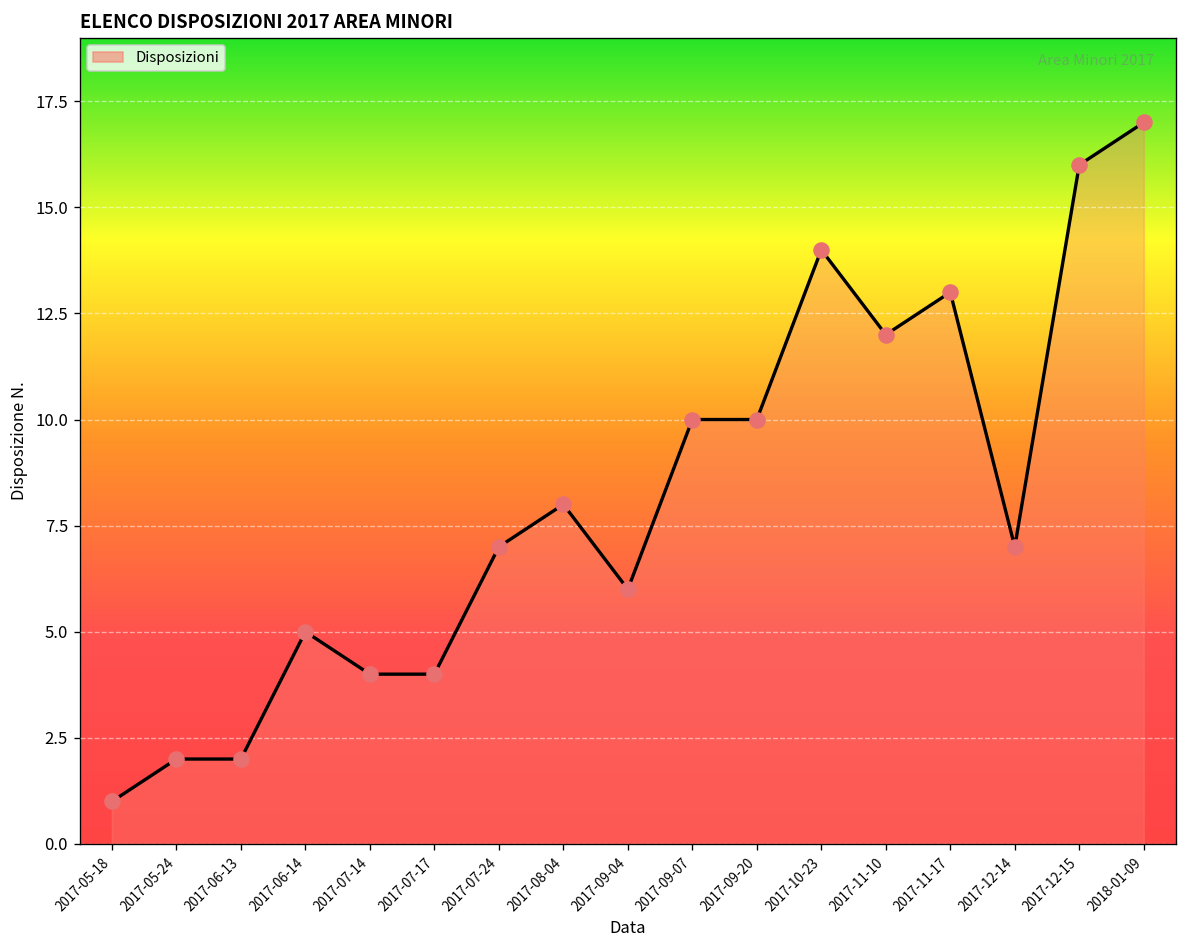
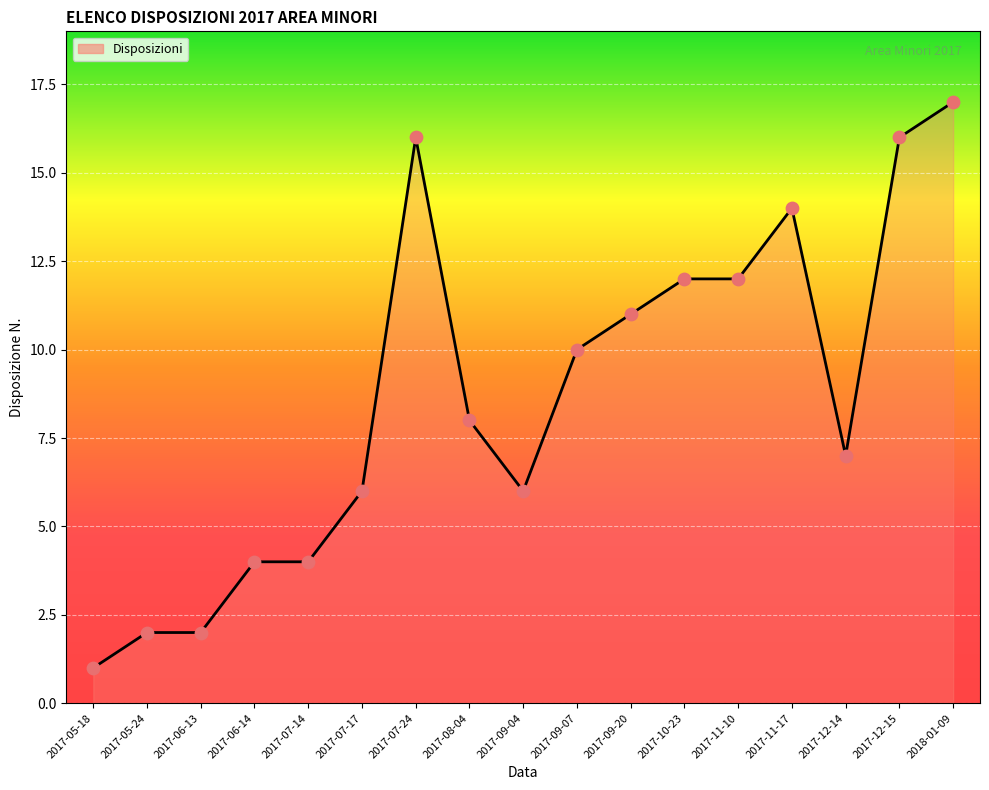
  {
    "2017-05-18": 1,
    "2017-05-24": 2,
    "2017-06-13": 2,
-   "2017-06-14": 5,
+   "2017-06-14": 4,
    "2017-07-14": 4,
-   "2017-07-17": 4,
-   "2017-07-24": 7,
+   "2017-07-17": 6,
+   "2017-07-24": 16,
    "2017-08-04": 8,
    "2017-09-04": 6,
    "2017-09-07": 10,
-   "2017-09-20": 10,
-   "2017-10-23": 14,
+   "2017-09-20": 11,
+   "2017-10-23": 12,
    "2017-11-10": 12,
-   "2017-11-17": 13,
+   "2017-11-17": 14,
    "2017-12-14": 7,
    "2017-12-15": 16,
    "2018-01-09": 17
  }
